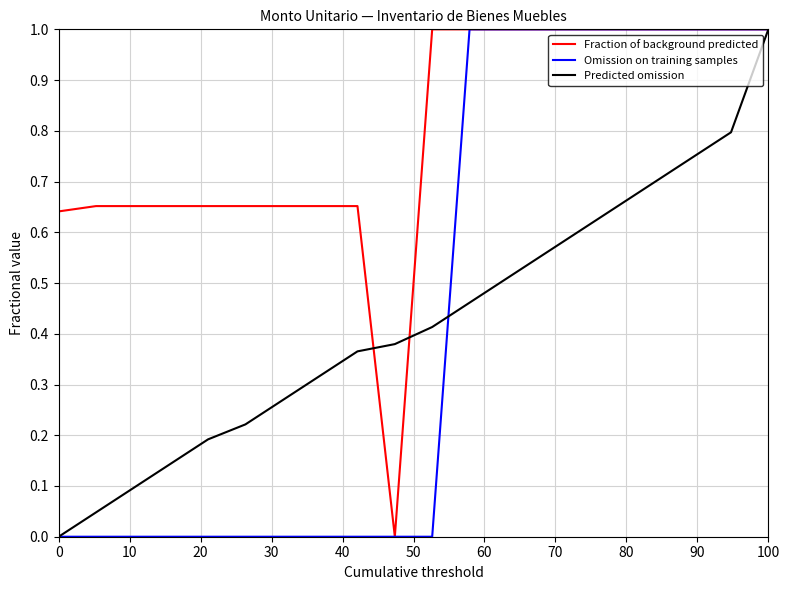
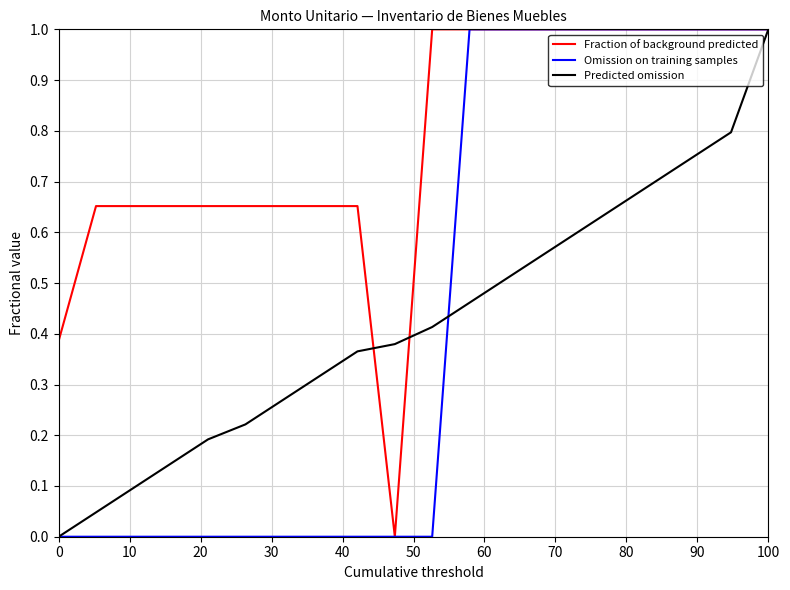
  {
    "Fraction of background predicted": {
-     "0": 0.64
+     "0": 0.39
    }
  }
